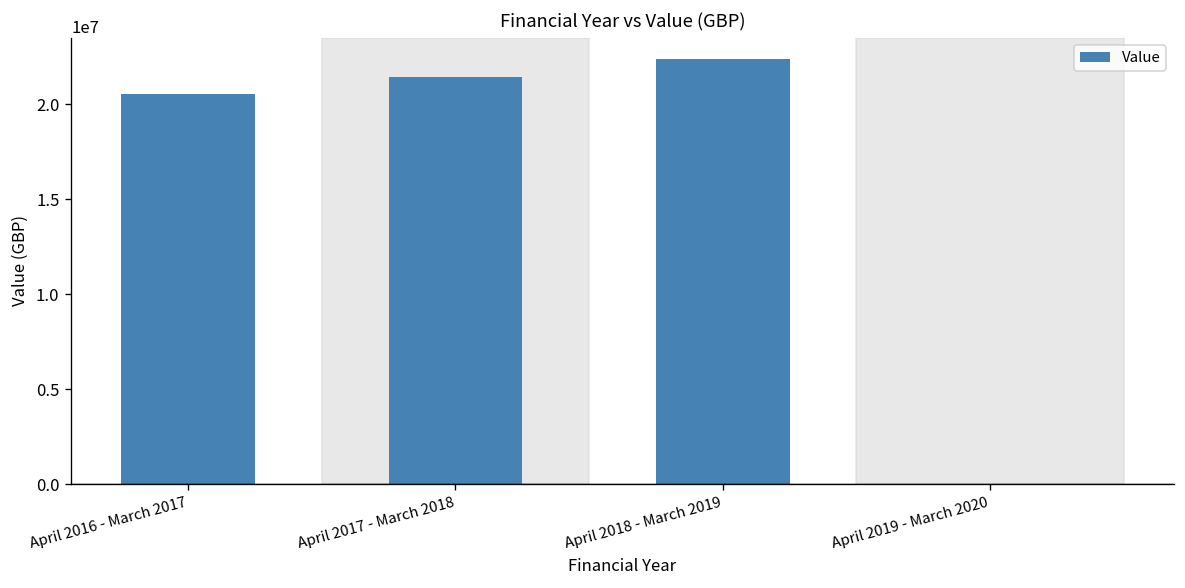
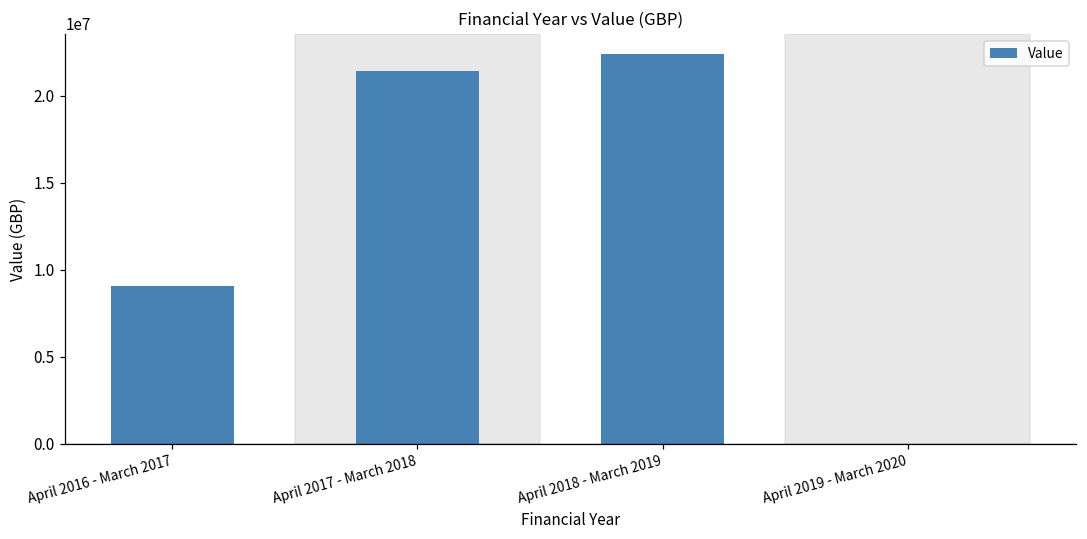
  {
-   "April 2016 - March 2017": 20500000,
+   "April 2016 - March 2017": 9100000,
    "April 2017 - March 2018": 21400000,
    "April 2018 - March 2019": 22400000,
    "April 2019 - March 2020": 0
  }
